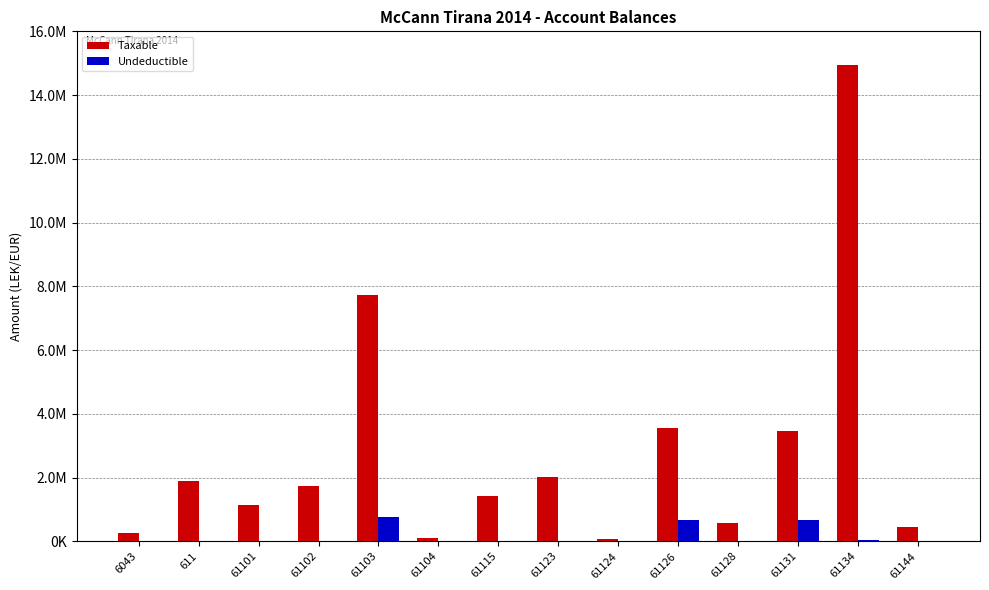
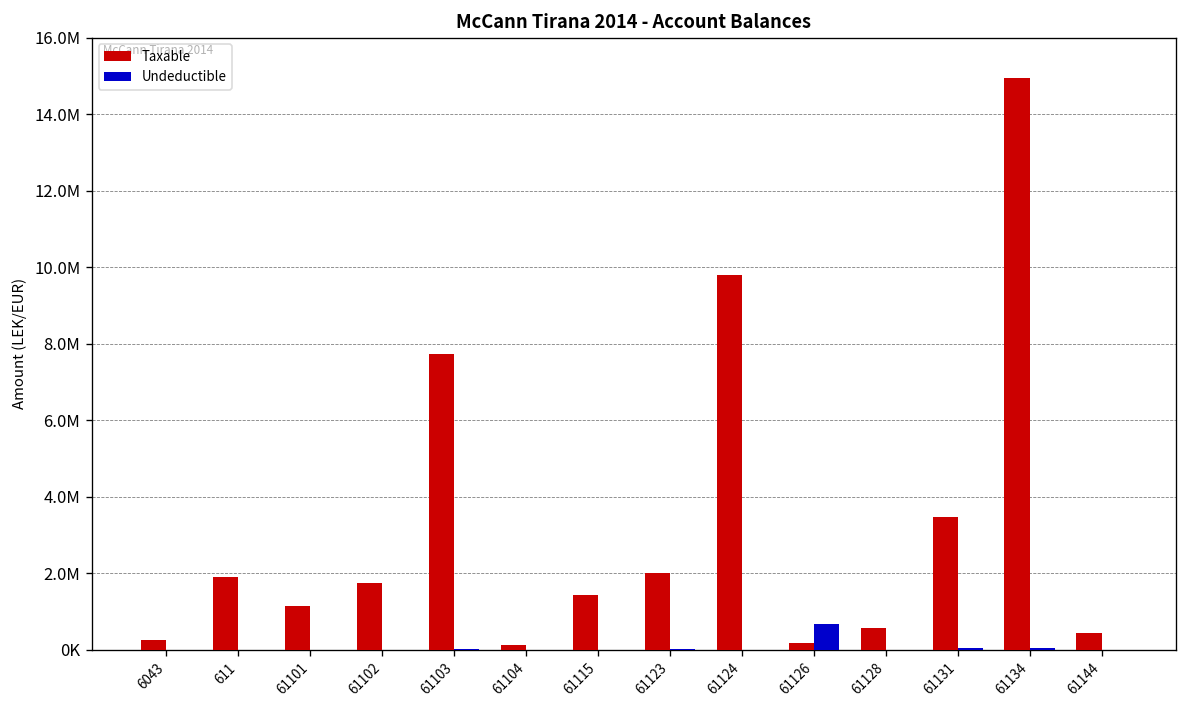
  {
    "Taxable": {
      "6043": 300000,
      "611": 1900000,
      "61101": 1100000,
      "61102": 1700000,
      "61103": 7700000,
      "61104": 100000,
      "61115": 1400000,
      "61123": 2000000,
-     "61124": 100000,
-     "61126": 3600000,
+     "61124": 9800000,
+     "61126": 200000,
      "61128": 600000,
      "61131": 3500000,
      "61134": 14900000,
      "61144": 400000
    },
    "Undeductible": {
      "6043": 0,
      "611": 0,
      "61101": 0,
      "61102": 0,
-     "61103": 800000,
+     "61103": 0,
      "61104": 0,
      "61124": 0,
      "61126": 700000,
      "61128": 0,
-     "61131": 700000,
+     "61131": 0,
      "61144": 0
    }
  }
